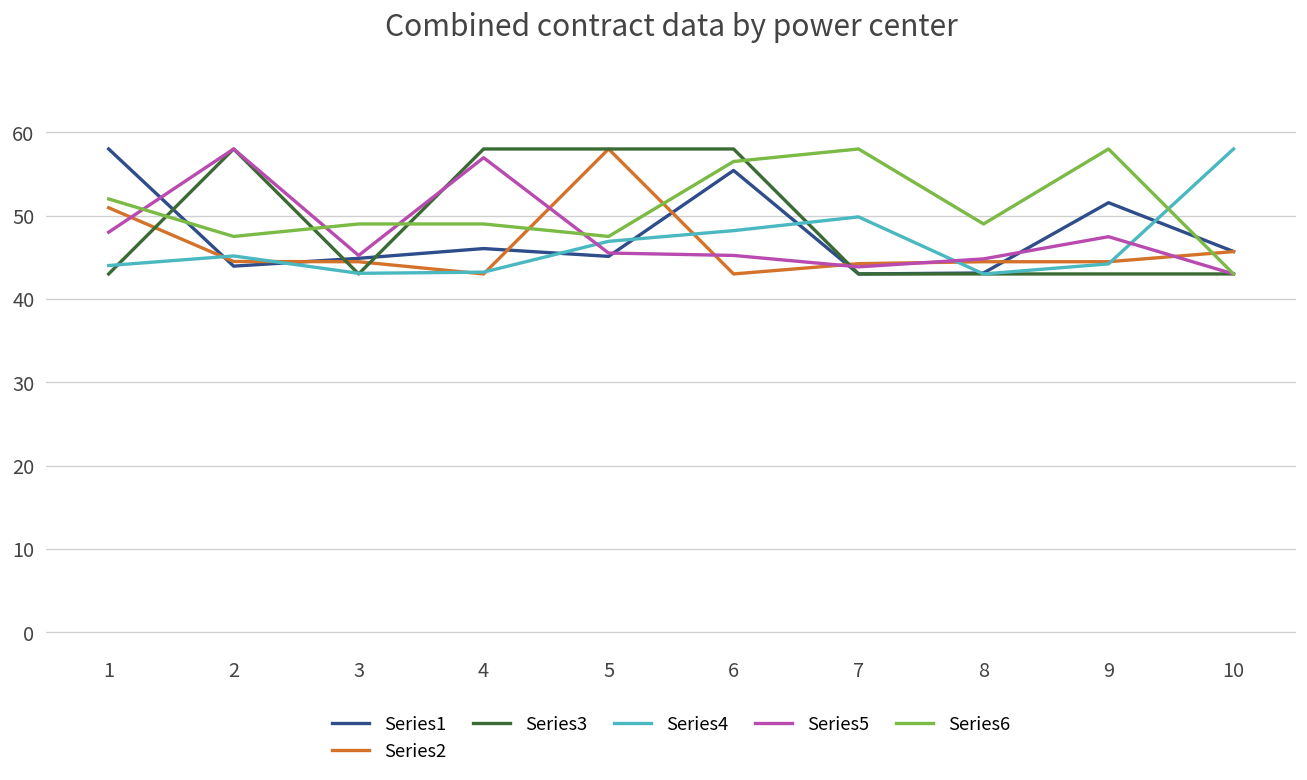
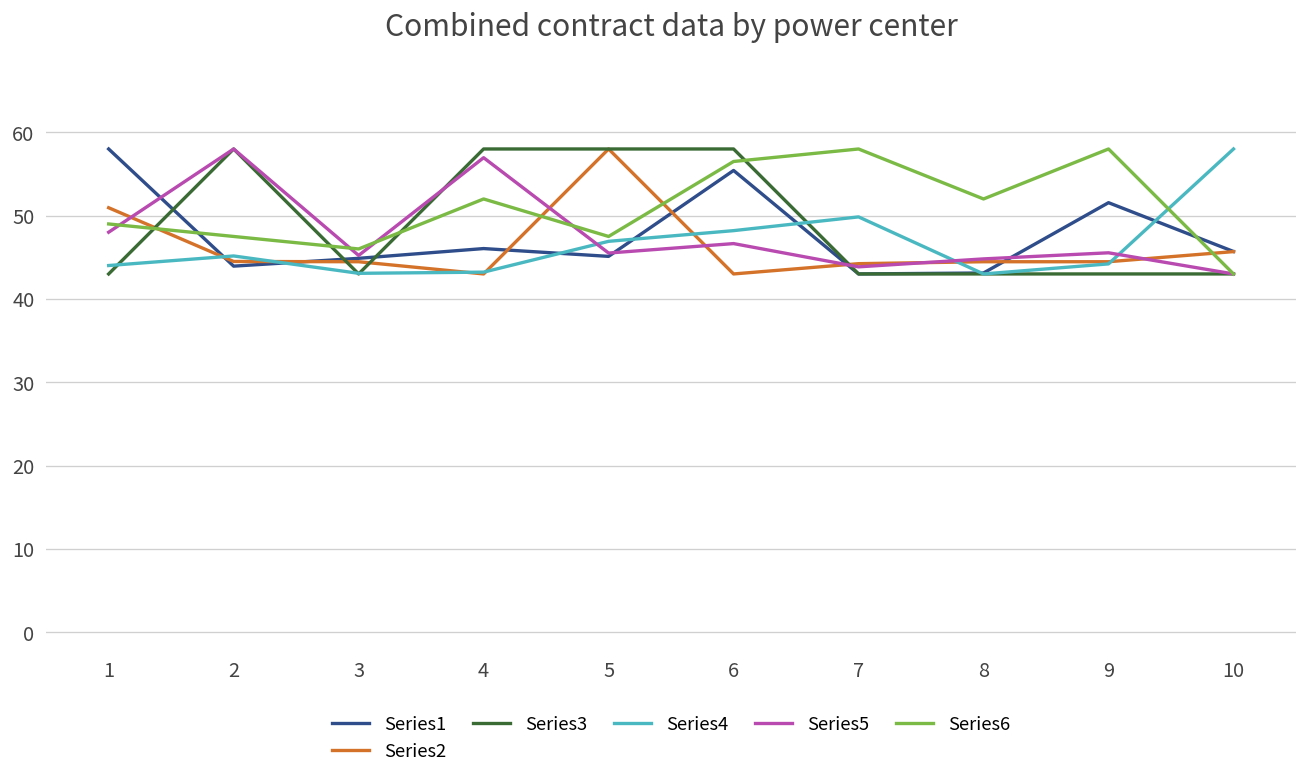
  {
    "Series1": {
      "1": 58,
      "2": 44,
      "4": 46,
      "5": 45,
      "6": 55,
      "9": 52
    },
    "Series2": {
      "1": 51,
      "2": 44,
      "3": 44,
      "6": 43,
      "7": 44
    },
    "Series3": {
      "1": 43,
      "4": 58,
      "6": 58,
      "9": 43
    },
    "Series4": {
      "1": 44,
      "2": 45,
      "5": 47,
      "6": 48,
      "7": 50,
      "10": 58
    },
    "Series5": {
      "1": 48,
      "4": 57,
      "5": 46,
-     "6": 45,
+     "6": 47,
      "7": 44,
-     "9": 47
+     "9": 46
    },
    "Series6": {
-     "1": 52,
+     "1": 49,
      "2": 48,
-     "3": 49,
-     "4": 49,
+     "3": 46,
+     "4": 52,
      "5": 48,
      "6": 57,
      "7": 58,
-     "8": 49,
+     "8": 52,
      "9": 58
    }
  }
